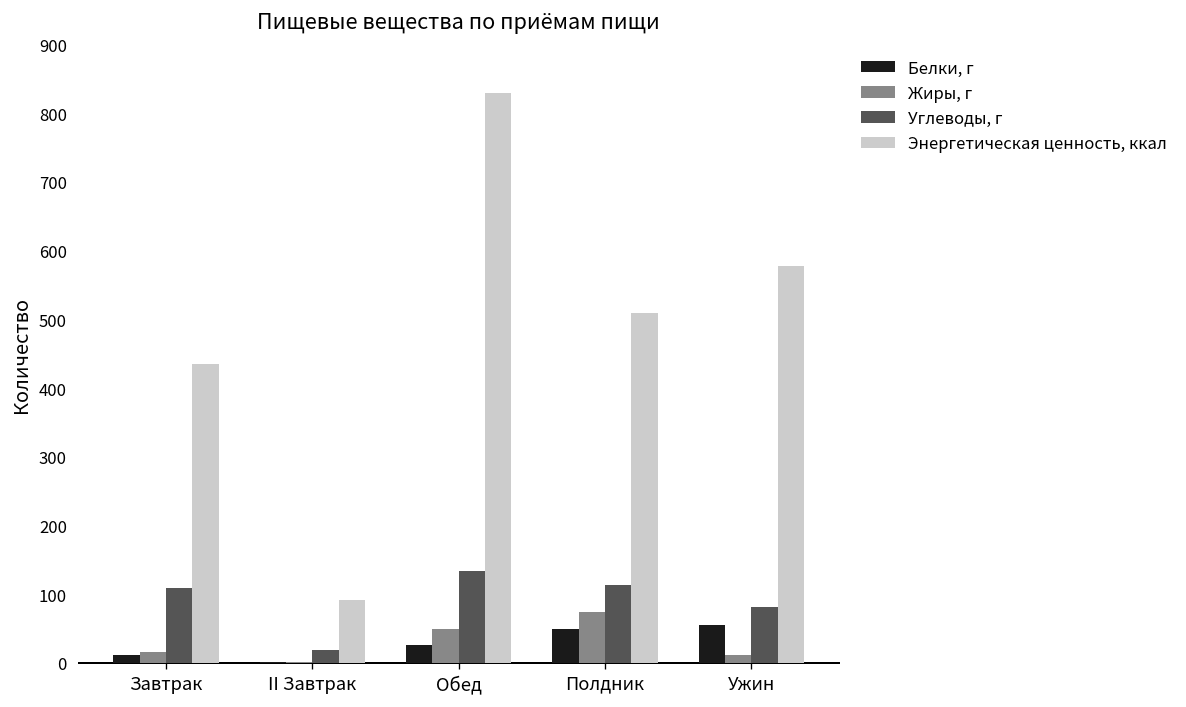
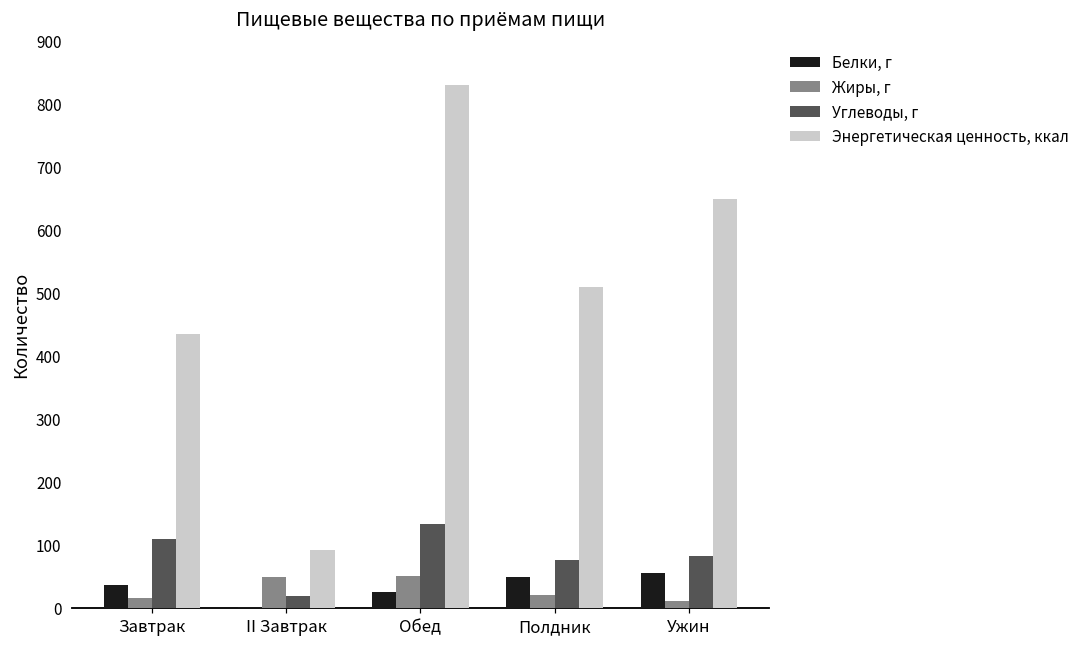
  {
    "Белки, г": {
-     "Завтрак": 10,
+     "Завтрак": 40,
      "Обед": 30,
      "Полдник": 50,
      "Ужин": 60
    },
    "Жиры, г": {
      "Завтрак": 20,
-     "II Завтрак": 0,
+     "II Завтрак": 50,
      "Обед": 50,
-     "Полдник": 70,
+     "Полдник": 20,
      "Ужин": 10
    },
    "Углеводы, г": {
      "Завтрак": 110,
      "II Завтрак": 20,
      "Обед": 130,
-     "Полдник": 110,
+     "Полдник": 80,
      "Ужин": 80
    },
    "Энергетическая ценность, ккал": {
      "Завтрак": 440,
      "II Завтрак": 90,
      "Обед": 830,
      "Полдник": 510,
-     "Ужин": 580
+     "Ужин": 650
    }
  }
